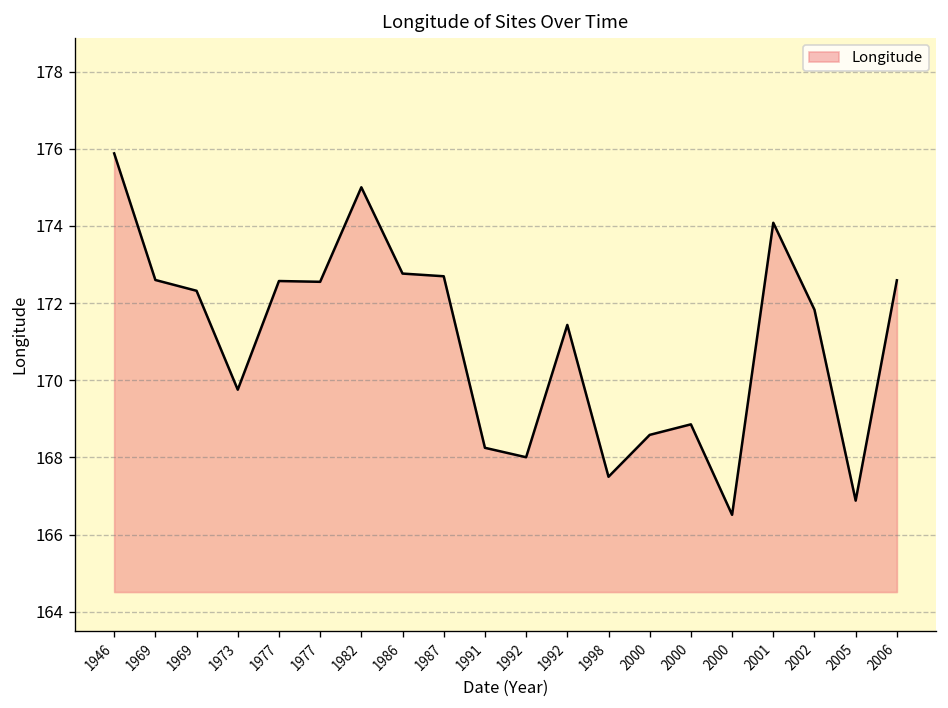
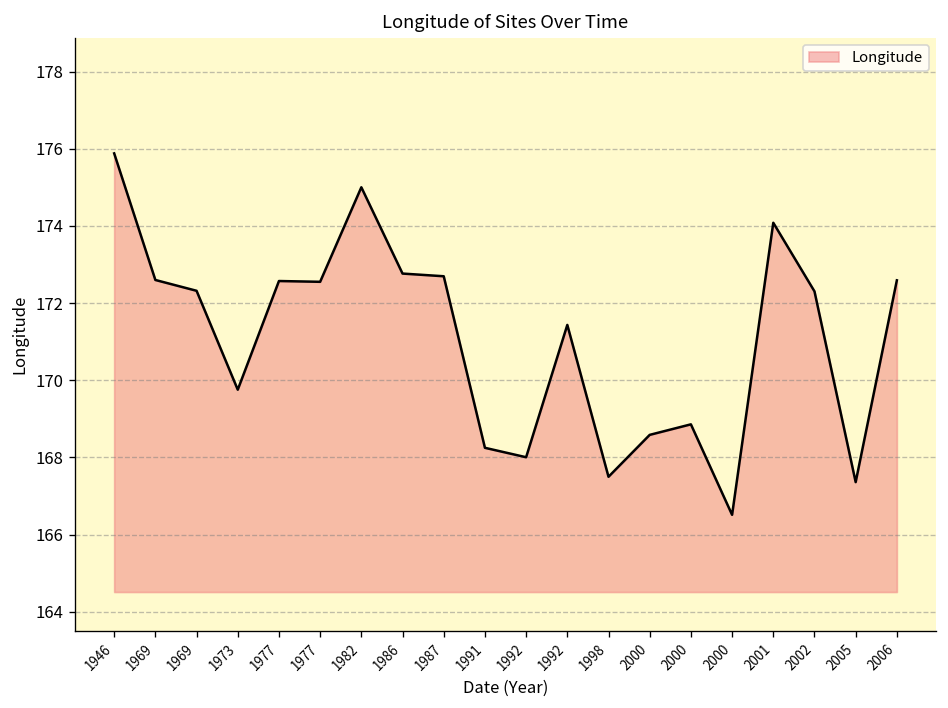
  {
    "1946": 175.9,
    "1973": 169.8,
    "1982": 175.0,
    "1986": 172.8,
    "1987": 172.7,
    "1991": 168.3,
    "1998": 167.5,
    "2001": 174.1,
-   "2002": 171.8,
-   "2005": 166.9,
+   "2002": 172.3,
+   "2005": 167.4,
    "2006": 172.6
  }
